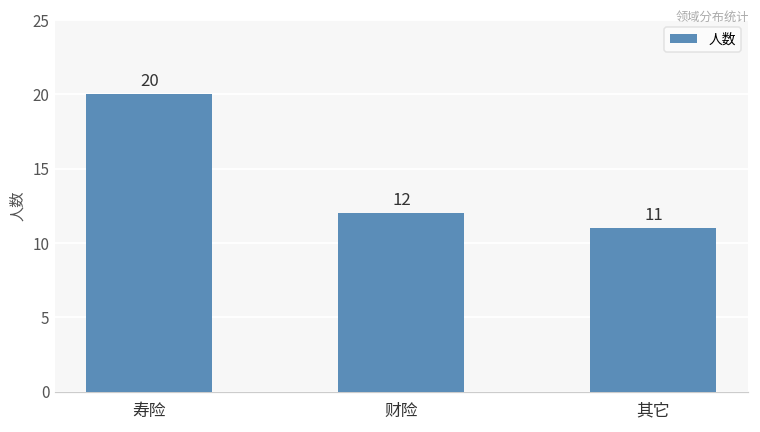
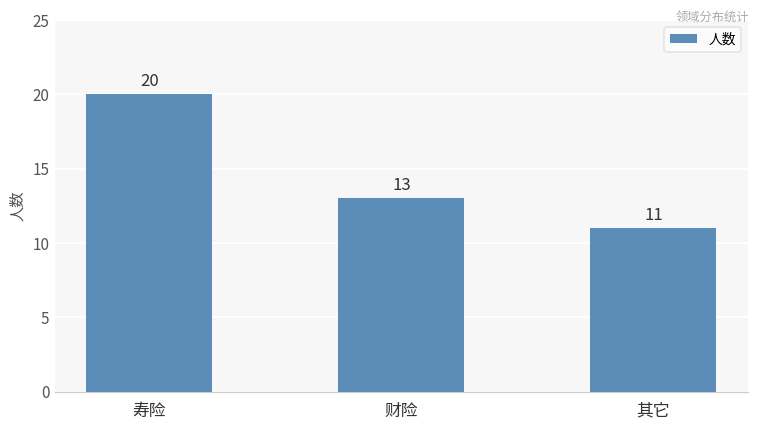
  {
    "寿险": 20,
-   "财险": 12,
+   "财险": 13,
    "其它": 11
  }
